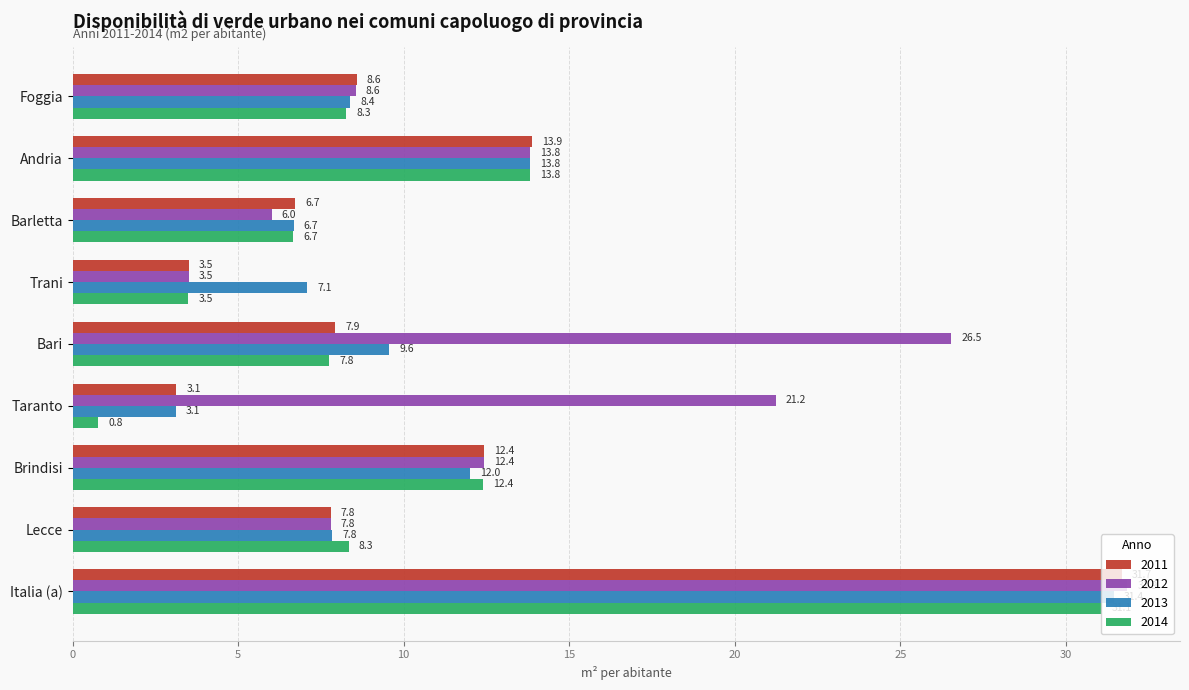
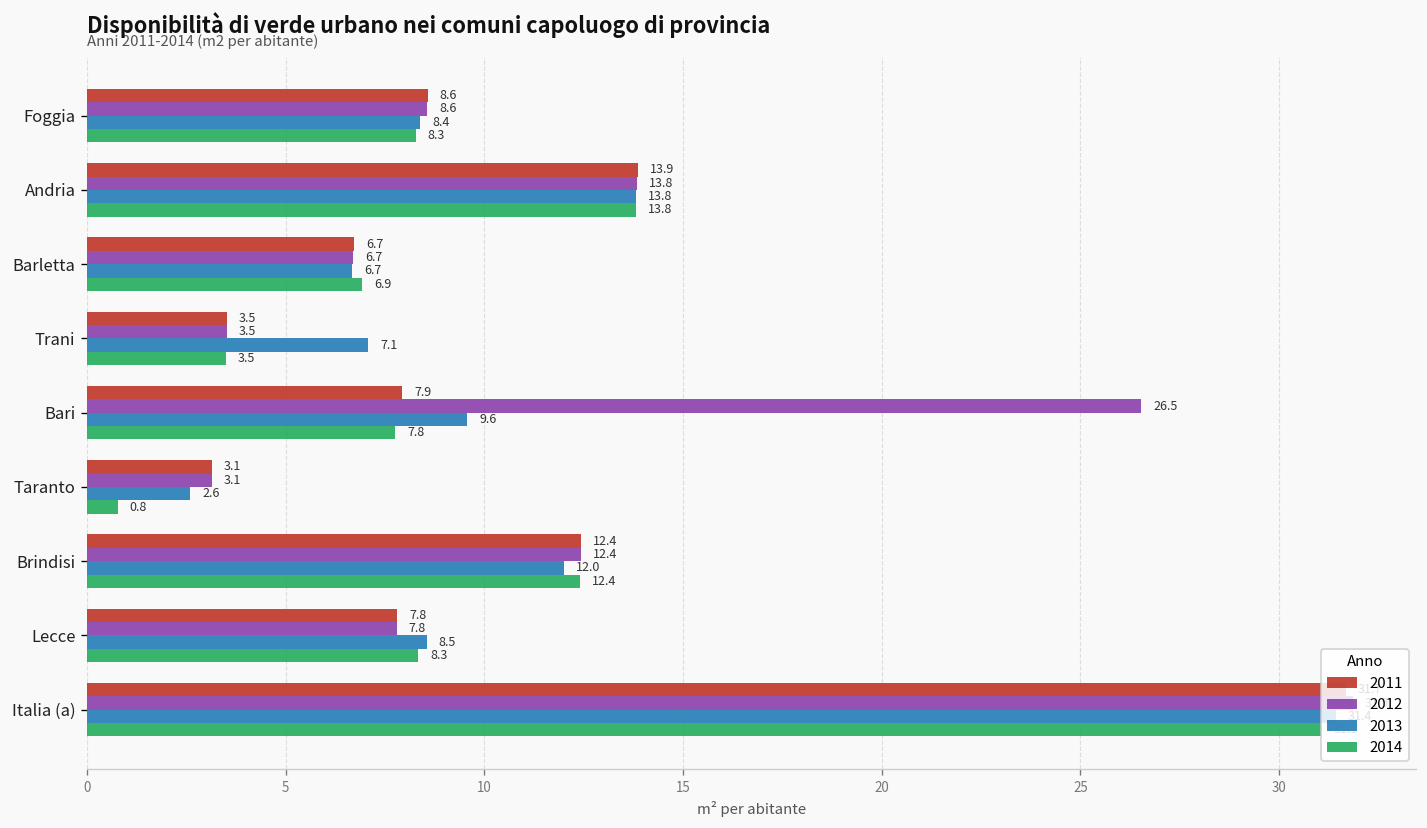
  {
    "2011": {
      "Foggia": 8.6,
      "Andria": 13.9,
      "Barletta": 6.7,
      "Trani": 3.5,
      "Bari": 7.9,
      "Taranto": 3.1,
      "Brindisi": 12.4,
      "Lecce": 7.8
    },
    "2012": {
      "Foggia": 8.6,
      "Andria": 13.8,
-     "Barletta": 6.0,
+     "Barletta": 6.7,
      "Trani": 3.5,
      "Bari": 26.5,
-     "Taranto": 21.2,
+     "Taranto": 3.1,
      "Brindisi": 12.4,
      "Lecce": 7.8
    },
    "2013": {
      "Foggia": 8.4,
      "Andria": 13.8,
      "Barletta": 6.7,
      "Trani": 7.1,
      "Bari": 9.6,
-     "Taranto": 3.1,
+     "Taranto": 2.6,
      "Brindisi": 12.0,
-     "Lecce": 7.8
+     "Lecce": 8.5
    },
    "2014": {
      "Foggia": 8.3,
      "Andria": 13.8,
-     "Barletta": 6.7,
+     "Barletta": 6.9,
      "Trani": 3.5,
      "Bari": 7.8,
      "Taranto": 0.8,
      "Brindisi": 12.4,
      "Lecce": 8.3
    }
  }
